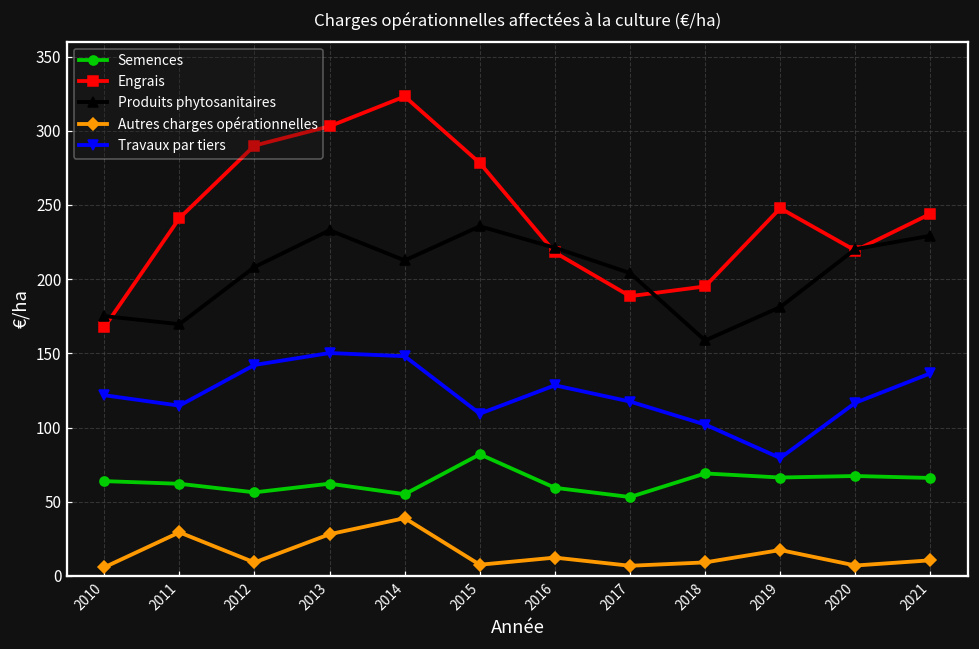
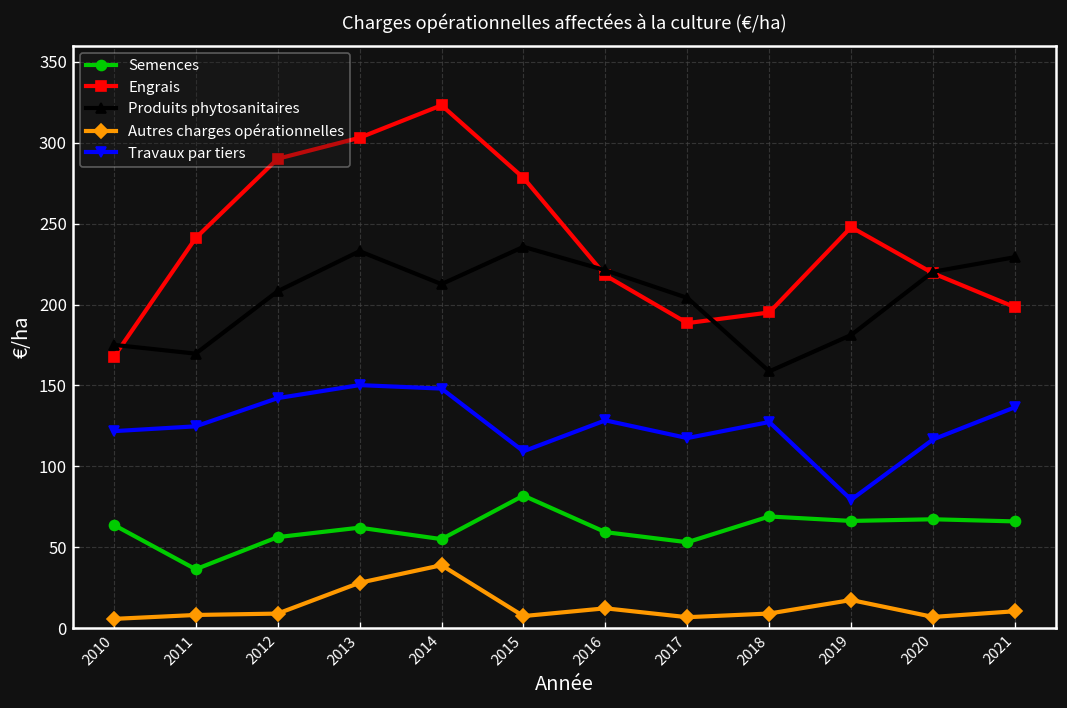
  {
    "Semences": {
      "2010": 64,
-     "2011": 62,
+     "2011": 36,
      "2012": 56,
      "2013": 62,
      "2014": 55,
      "2015": 82,
      "2016": 59,
      "2017": 53,
      "2018": 69,
      "2019": 66,
      "2020": 67,
      "2021": 66
    },
    "Engrais": {
      "2010": 168,
      "2011": 241,
      "2013": 303,
      "2014": 323,
      "2015": 278,
      "2016": 218,
      "2017": 189,
      "2018": 195,
      "2019": 248,
-     "2021": 244
+     "2021": 198
    },
    "Produits phytosanitaires": {
      "2010": 175,
      "2011": 170,
      "2012": 208,
      "2013": 233,
      "2014": 213,
      "2015": 236,
      "2016": 221,
      "2017": 204,
      "2018": 159,
      "2019": 181,
      "2021": 229
    },
    "Autres charges opérationnelles": {
      "2010": 6,
-     "2011": 29,
+     "2011": 8,
      "2012": 9,
      "2013": 28,
      "2014": 39,
      "2015": 8,
      "2016": 12,
      "2017": 7,
      "2018": 9,
      "2019": 17,
      "2020": 7,
      "2021": 11
    },
    "Travaux par tiers": {
      "2010": 122,
-     "2011": 115,
+     "2011": 125,
      "2012": 142,
      "2013": 150,
      "2014": 148,
      "2015": 109,
      "2016": 128,
      "2017": 118,
-     "2018": 102,
+     "2018": 127,
      "2019": 79,
      "2020": 117,
      "2021": 137
    }
  }
